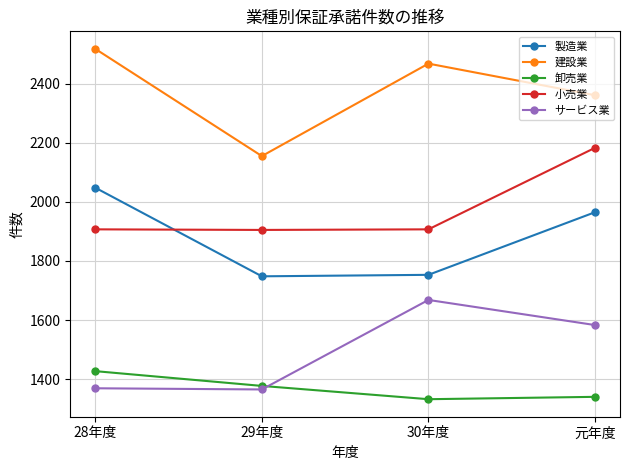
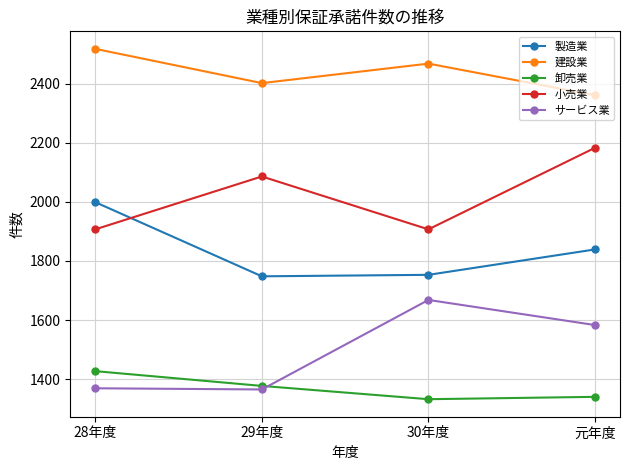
  {
    "製造業": {
-     "28年度": 2050,
+     "28年度": 2000,
      "29年度": 1750,
      "30年度": 1750,
-     "元年度": 1970
+     "元年度": 1840
    },
    "建設業": {
      "28年度": 2520,
-     "29年度": 2160,
+     "29年度": 2400,
      "30年度": 2470
    },
    "卸売業": {
      "28年度": 1430,
      "29年度": 1380,
      "30年度": 1330,
      "元年度": 1340
    },
    "小売業": {
      "28年度": 1910,
-     "29年度": 1910,
+     "29年度": 2090,
      "30年度": 1910,
      "元年度": 2180
    },
    "サービス業": {
      "28年度": 1370,
      "29年度": 1370,
      "30年度": 1670,
      "元年度": 1580
    }
  }
